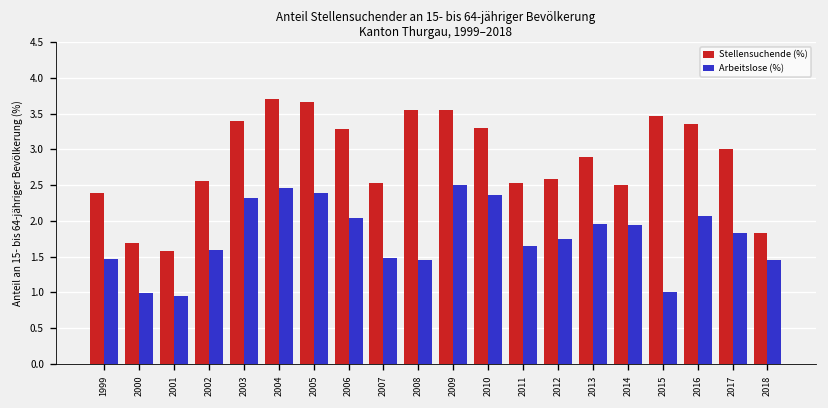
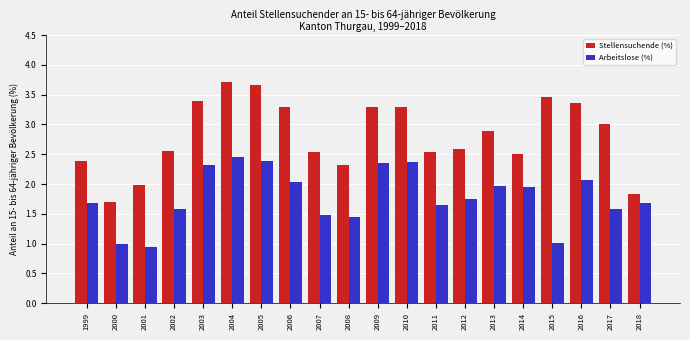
  {
    "Stellensuchende (%)": {
      "1999": 2.4,
      "2000": 1.7,
-     "2001": 1.6,
+     "2001": 2.0,
      "2002": 2.6,
      "2003": 3.4,
      "2004": 3.7,
      "2005": 3.7,
      "2006": 3.3,
      "2007": 2.5,
-     "2008": 3.5,
-     "2009": 3.6,
+     "2008": 2.3,
+     "2009": 3.3,
      "2010": 3.3,
      "2011": 2.5,
      "2012": 2.6,
      "2013": 2.9,
      "2014": 2.5,
      "2015": 3.5,
      "2016": 3.4,
      "2017": 3.0,
      "2018": 1.8
    },
    "Arbeitslose (%)": {
-     "1999": 1.5,
+     "1999": 1.7,
      "2000": 1.0,
      "2001": 0.9,
      "2002": 1.6,
      "2003": 2.3,
      "2004": 2.5,
      "2005": 2.4,
      "2006": 2.0,
      "2007": 1.5,
      "2008": 1.4,
-     "2009": 2.5,
+     "2009": 2.4,
      "2010": 2.4,
      "2011": 1.6,
      "2012": 1.7,
      "2013": 2.0,
      "2014": 1.9,
      "2015": 1.0,
      "2016": 2.1,
-     "2017": 1.8,
-     "2018": 1.5
+     "2017": 1.6,
+     "2018": 1.7
    }
  }
